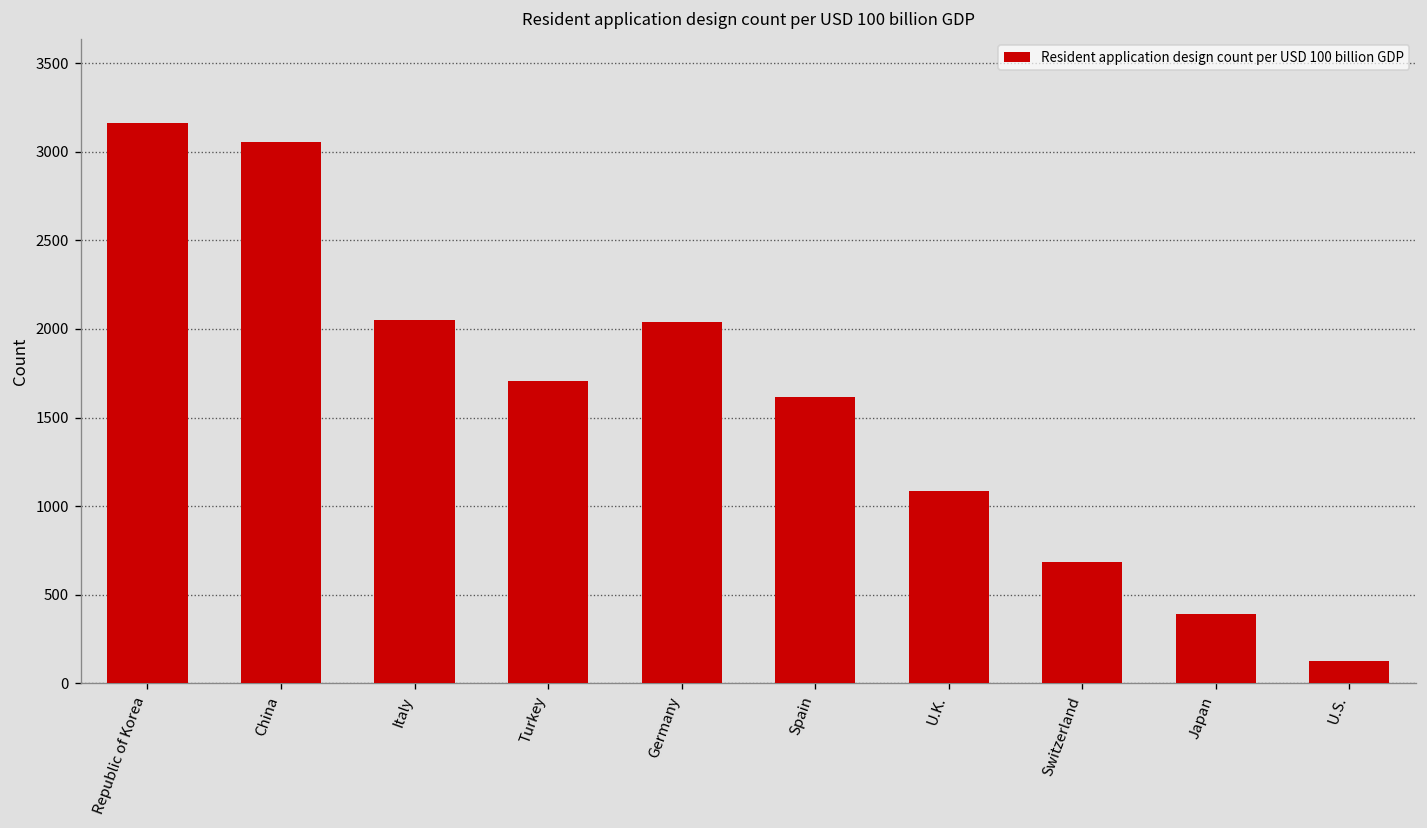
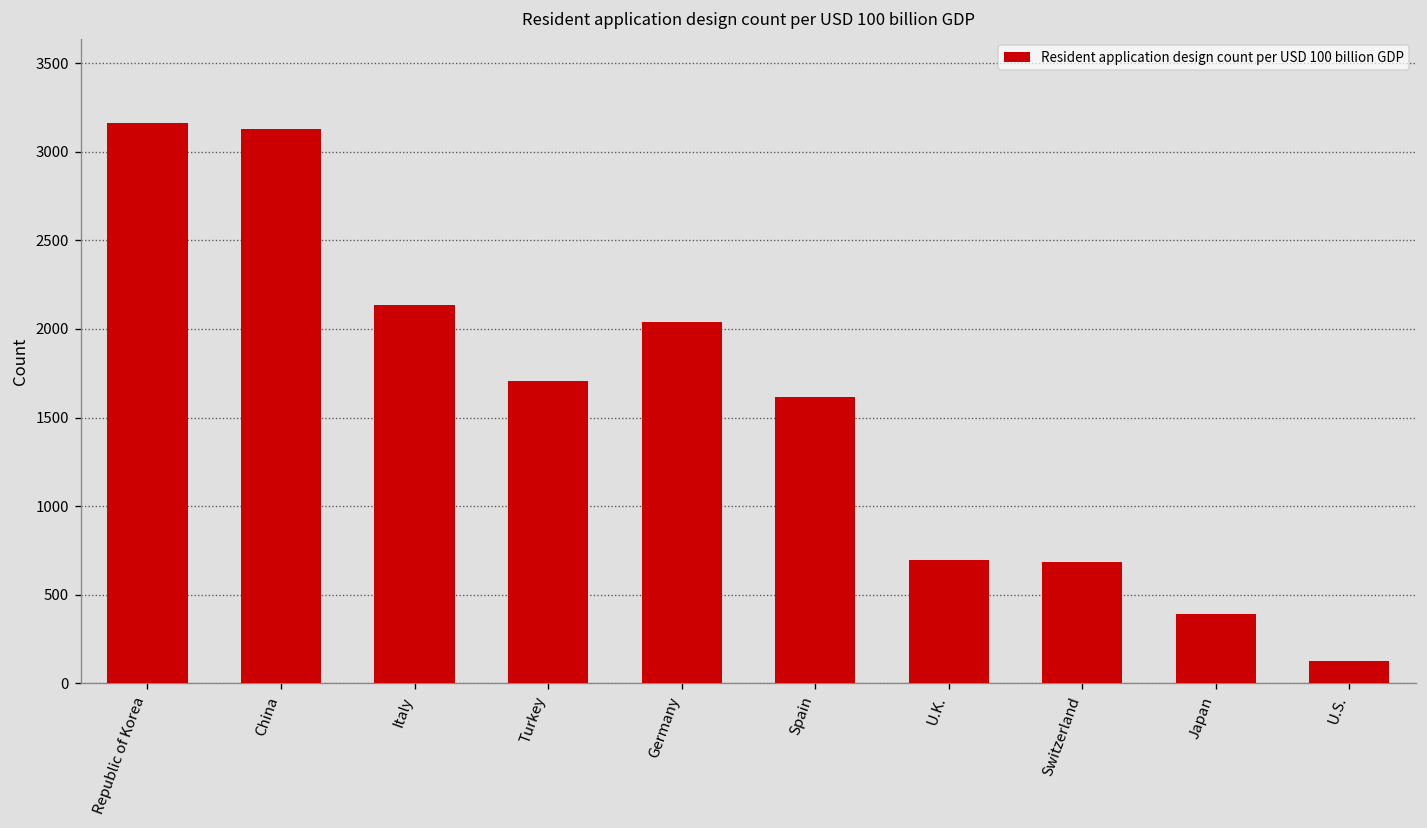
  {
    "Republic of Korea": 3160,
-   "China": 3060,
-   "Italy": 2050,
+   "China": 3130,
+   "Italy": 2140,
    "Turkey": 1700,
    "Germany": 2040,
    "Spain": 1620,
-   "U.K.": 1080,
+   "U.K.": 700,
    "Switzerland": 690,
    "Japan": 390,
    "U.S.": 130
  }
